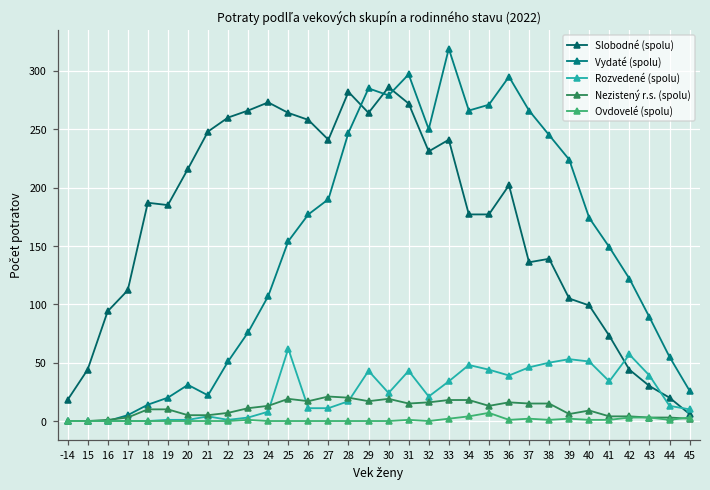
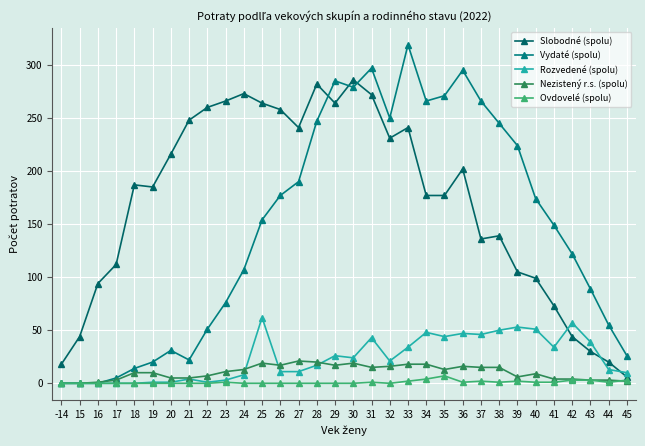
  {
    "Rozvedené (spolu)": {
      "24": 8,
      "25": 62,
      "26": 11,
      "27": 11,
      "28": 17,
-     "29": 43,
+     "29": 26,
      "30": 24,
      "31": 43,
      "32": 21,
      "33": 34,
      "34": 48,
      "35": 44,
-     "36": 39,
+     "36": 47,
      "37": 46,
      "38": 50,
      "39": 53,
      "40": 51,
      "41": 34,
      "42": 57,
      "43": 39,
      "44": 13,
      "45": 10
    }
  }
